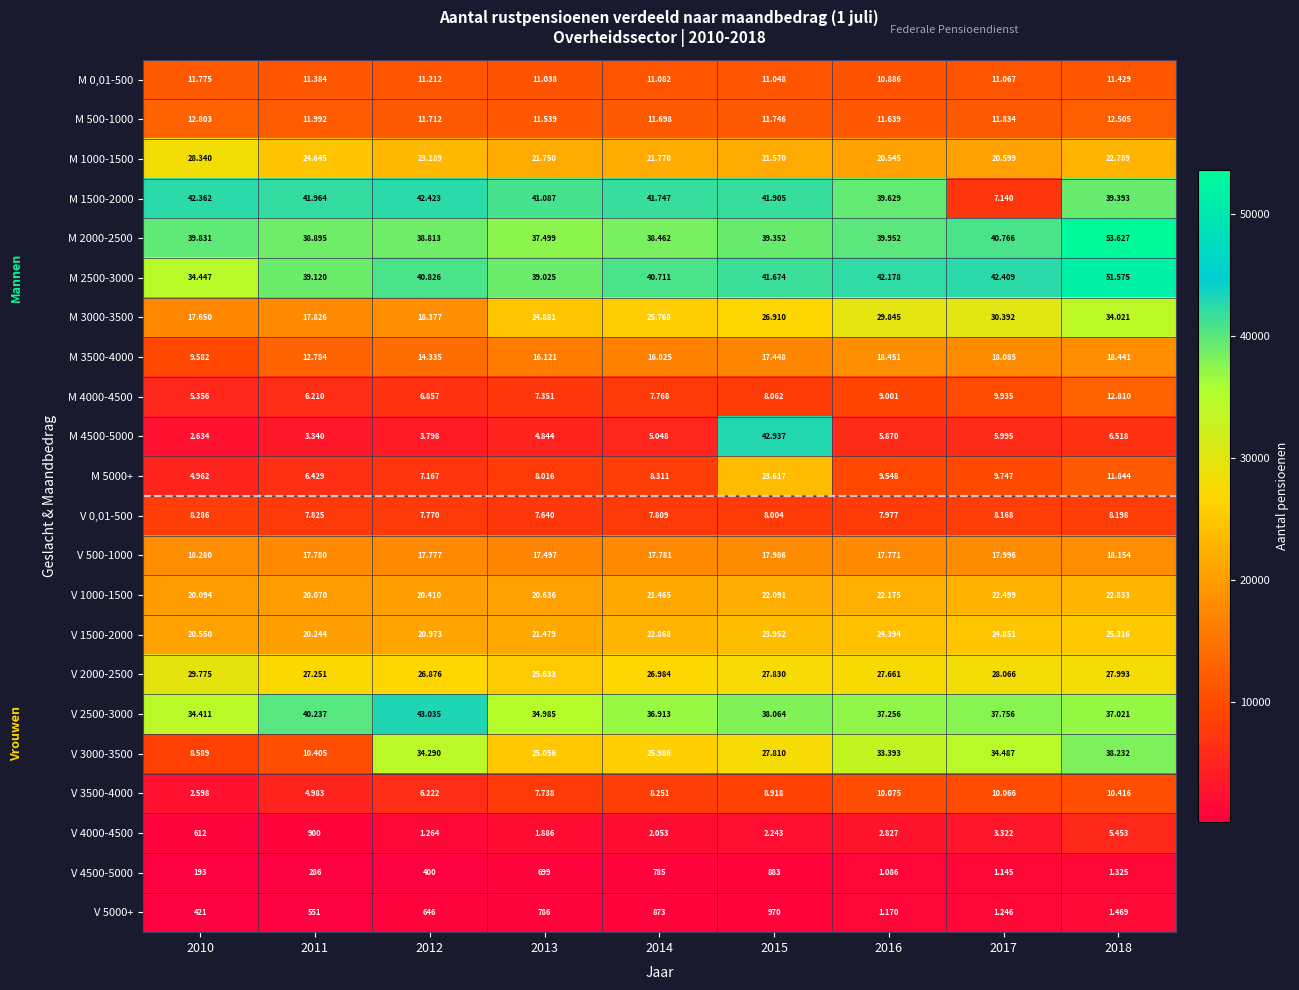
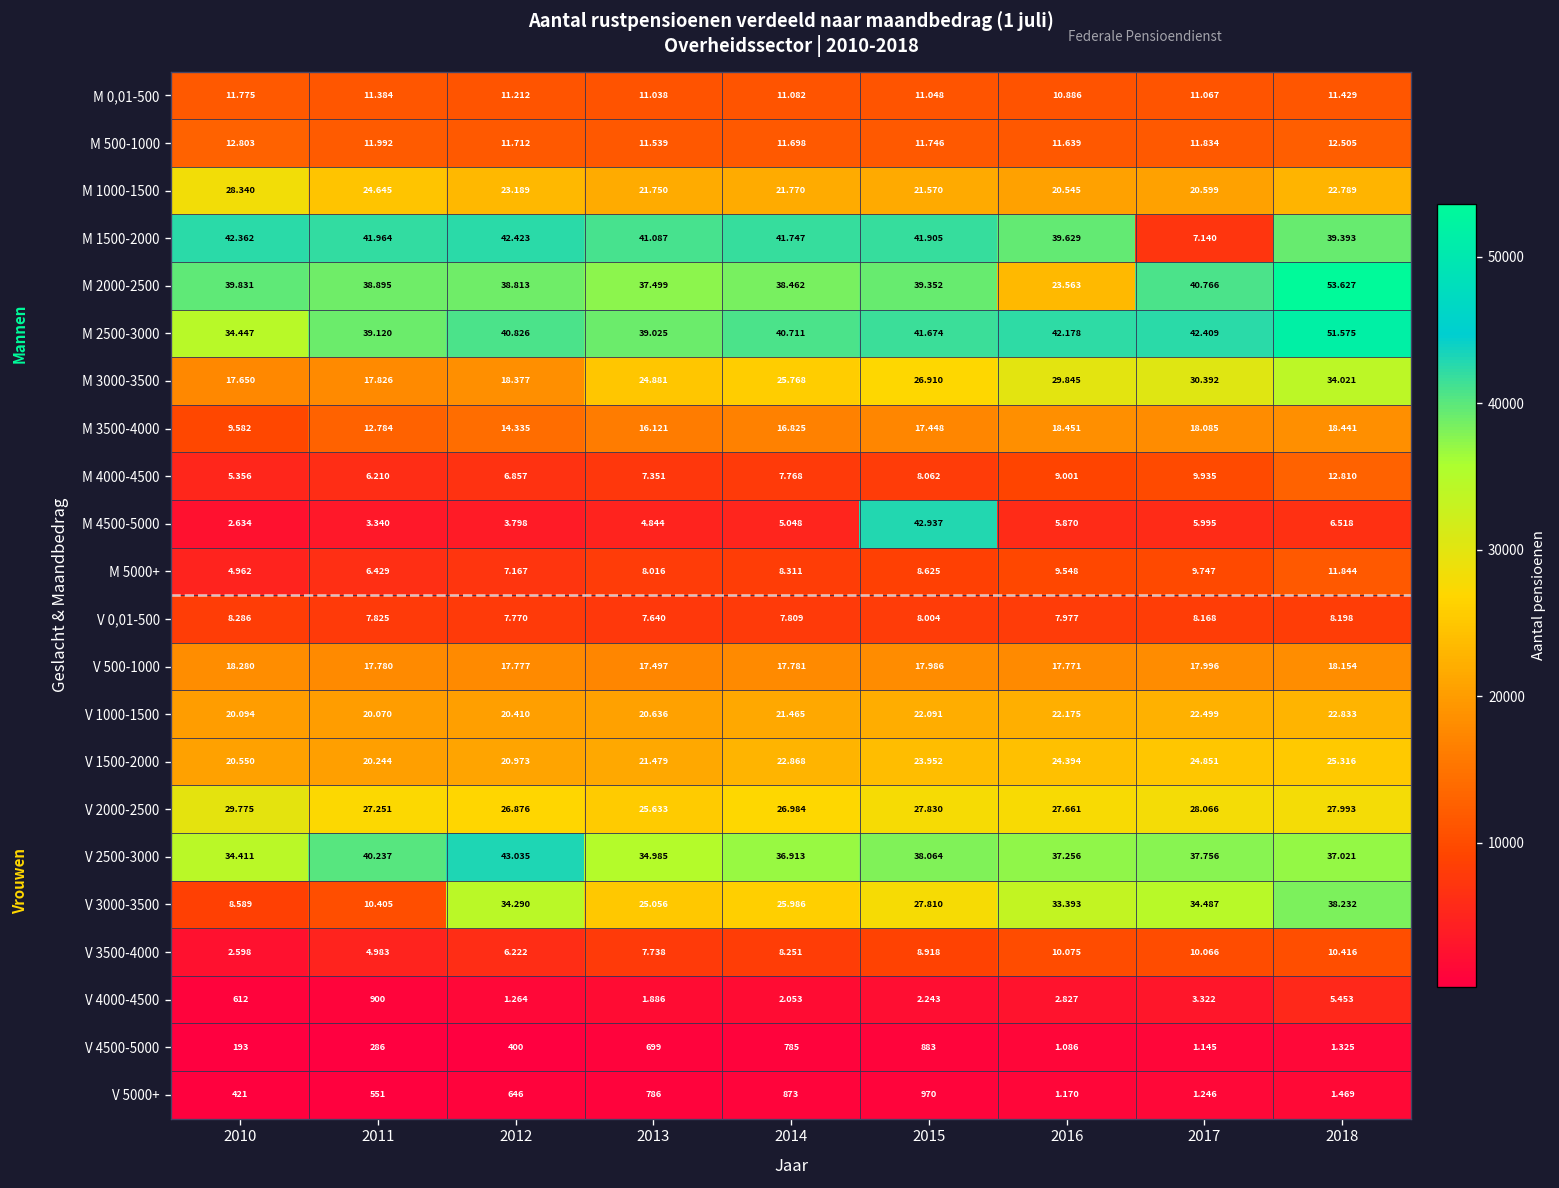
  {
    "M 0,01-500": {
      "2010": 11.775,
      "2011": 11.384,
      "2012": 11.212,
      "2013": 11.038,
      "2014": 11.082,
      "2015": 11.048,
      "2016": 10.886,
      "2017": 11.067,
      "2018": 11.429
    },
    "M 500-1000": {
      "2010": 12.803,
      "2011": 11.992,
      "2012": 11.712,
      "2013": 11.539,
      "2014": 11.698,
      "2015": 11.746,
      "2016": 11.639,
      "2017": 11.834,
      "2018": 12.505
    },
    "M 1000-1500": {
      "2010": 28.340,
      "2011": 24.645,
      "2012": 23.189,
      "2013": 21.750,
      "2014": 21.770,
      "2015": 21.570,
      "2016": 20.545,
      "2017": 20.599,
      "2018": 22.789
    },
    "M 1500-2000": {
      "2010": 42.362,
      "2011": 41.964,
      "2012": 42.423,
      "2013": 41.087,
      "2014": 41.747,
      "2015": 41.905,
      "2016": 39.629,
      "2017": 7.140,
      "2018": 39.393
    },
    "M 2000-2500": {
      "2010": 39.831,
      "2011": 38.895,
      "2012": 38.813,
      "2013": 37.499,
      "2014": 38.462,
      "2015": 39.352,
-     "2016": 39.952,
+     "2016": 23.563,
      "2017": 40.766,
      "2018": 53.627
    },
    "M 2500-3000": {
      "2010": 34.447,
      "2011": 39.120,
      "2012": 40.826,
      "2013": 39.025,
      "2014": 40.711,
      "2015": 41.674,
      "2016": 42.178,
      "2017": 42.409,
      "2018": 51.575
    },
    "M 3000-3500": {
      "2010": 17.650,
      "2011": 17.826,
      "2012": 18.377,
      "2013": 24.881,
      "2014": 25.768,
      "2015": 26.910,
      "2016": 29.845,
      "2017": 30.392,
      "2018": 34.021
    },
    "M 3500-4000": {
      "2010": 9.582,
      "2011": 12.784,
      "2012": 14.335,
      "2013": 16.121,
      "2014": 16.825,
      "2015": 17.448,
      "2016": 18.451,
      "2017": 18.085,
      "2018": 18.441
    },
    "M 4000-4500": {
      "2010": 5.356,
      "2011": 6.210,
      "2012": 6.857,
      "2013": 7.351,
      "2014": 7.768,
      "2015": 8.062,
      "2016": 9.001,
      "2017": 9.935,
      "2018": 12.810
    },
    "M 4500-5000": {
      "2010": 2.634,
      "2011": 3.340,
      "2012": 3.798,
      "2013": 4.844,
      "2014": 5.048,
      "2015": 42.937,
      "2016": 5.870,
      "2017": 5.995,
      "2018": 6.518
    },
    "M 5000+": {
      "2010": 4.962,
      "2011": 6.429,
      "2012": 7.167,
      "2013": 8.016,
      "2014": 8.311,
-     "2015": 23.617,
+     "2015": 8.625,
      "2016": 9.548,
      "2017": 9.747,
      "2018": 11.844
    },
    "V 0,01-500": {
      "2010": 8.286,
      "2011": 7.825,
      "2012": 7.770,
      "2013": 7.640,
      "2014": 7.809,
      "2015": 8.004,
      "2016": 7.977,
      "2017": 8.168,
      "2018": 8.198
    },
    "V 500-1000": {
      "2010": 18.280,
      "2011": 17.780,
      "2012": 17.777,
      "2013": 17.497,
      "2014": 17.781,
      "2015": 17.986,
      "2016": 17.771,
      "2017": 17.996,
      "2018": 18.154
    },
    "V 1000-1500": {
      "2010": 20.094,
      "2011": 20.070,
      "2012": 20.410,
      "2013": 20.636,
      "2014": 21.465,
      "2015": 22.091,
      "2016": 22.175,
      "2017": 22.499,
      "2018": 22.833
    },
    "V 1500-2000": {
      "2010": 20.550,
      "2011": 20.244,
      "2012": 20.973,
      "2013": 21.479,
      "2014": 22.868,
      "2015": 23.952,
      "2016": 24.394,
      "2017": 24.851,
      "2018": 25.316
    },
    "V 2000-2500": {
      "2010": 29.775,
      "2011": 27.251,
      "2012": 26.876,
      "2013": 25.633,
      "2014": 26.984,
      "2015": 27.830,
      "2016": 27.661,
      "2017": 28.066,
      "2018": 27.993
    },
    "V 2500-3000": {
      "2010": 34.411,
      "2011": 40.237,
      "2012": 43.035,
      "2013": 34.985,
      "2014": 36.913,
      "2015": 38.064,
      "2016": 37.256,
      "2017": 37.756,
      "2018": 37.021
    },
    "V 3000-3500": {
      "2010": 8.589,
      "2011": 10.405,
      "2012": 34.290,
      "2013": 25.056,
      "2014": 25.986,
      "2015": 27.810,
      "2016": 33.393,
      "2017": 34.487,
      "2018": 38.232
    },
    "V 3500-4000": {
      "2010": 2.598,
      "2011": 4.983,
      "2012": 6.222,
      "2013": 7.738,
      "2014": 8.251,
      "2015": 8.918,
      "2016": 10.075,
      "2017": 10.066,
      "2018": 10.416
    },
    "V 4000-4500": {
      "2010": 612,
      "2011": 900,
      "2012": 1.264,
      "2013": 1.886,
      "2014": 2.053,
      "2015": 2.243,
      "2016": 2.827,
      "2017": 3.322,
      "2018": 5.453
    },
    "V 4500-5000": {
      "2010": 193,
      "2011": 286,
      "2012": 400,
      "2013": 699,
      "2014": 785,
      "2015": 883,
      "2016": 1.086,
      "2017": 1.145,
      "2018": 1.325
    },
    "V 5000+": {
      "2010": 421,
      "2011": 551,
      "2012": 646,
      "2013": 786,
      "2014": 873,
      "2015": 970,
      "2016": 1.170,
      "2017": 1.246,
      "2018": 1.469
    }
  }
